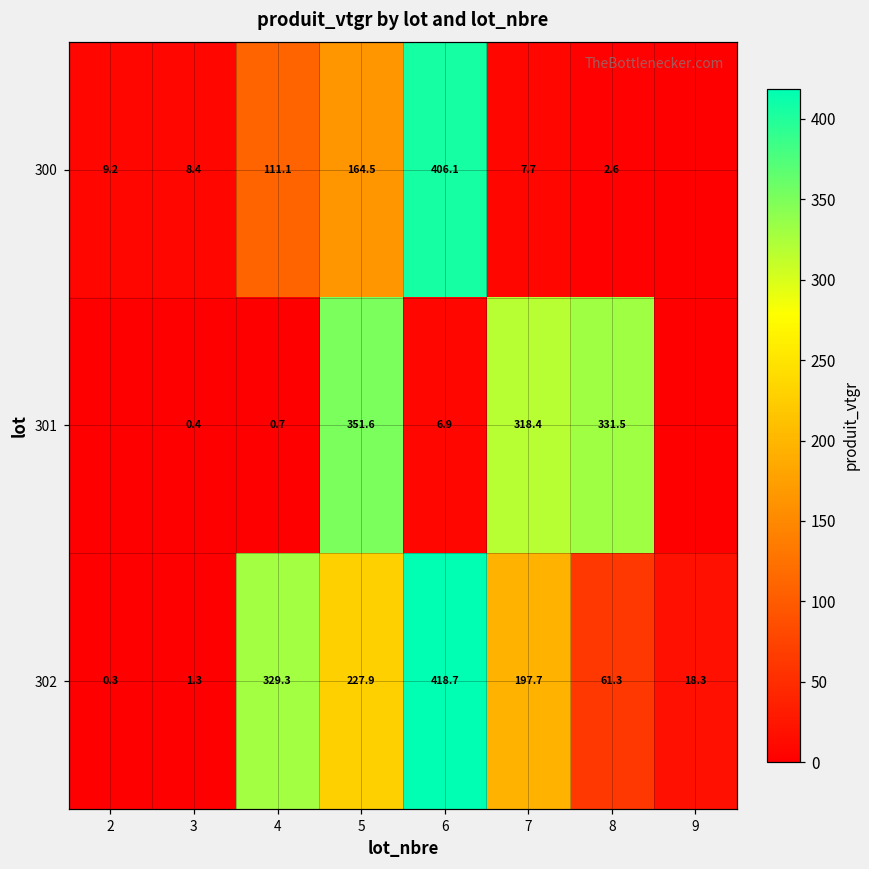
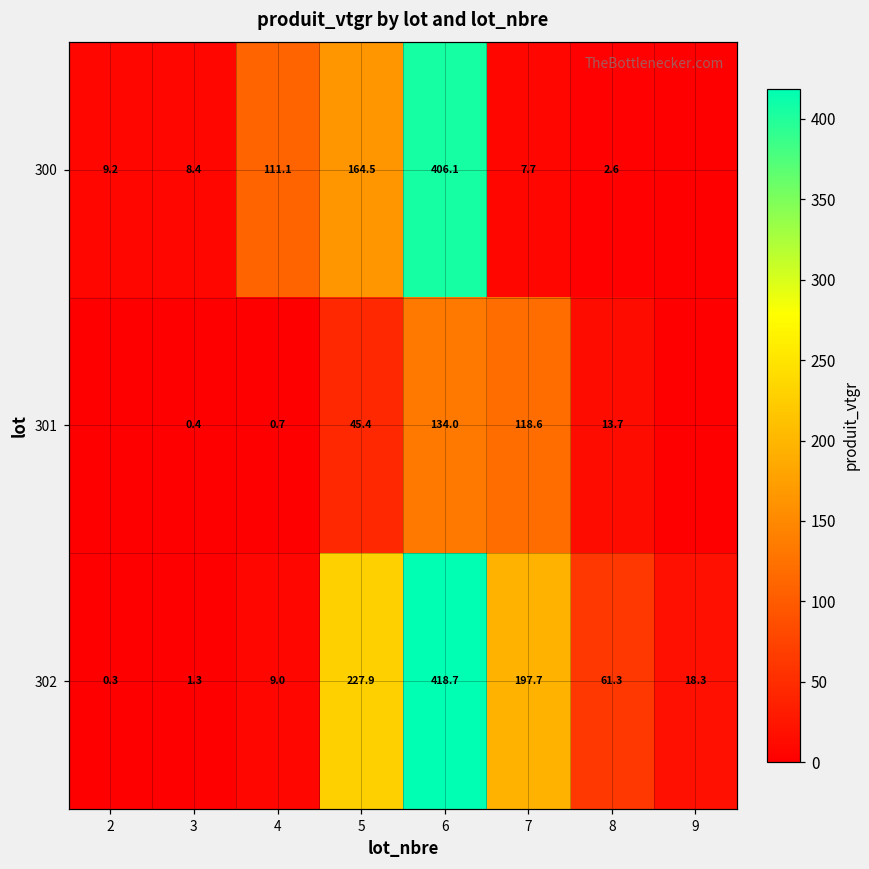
  {
    "300": {
      "2": 9.2,
      "3": 8.4,
      "4": 111.1,
      "5": 164.5,
      "6": 406.1,
      "7": 7.7,
      "8": 2.6
    },
    "301": {
      "3": 0.4,
      "4": 0.7,
-     "5": 351.6,
-     "6": 6.9,
-     "7": 318.4,
-     "8": 331.5
+     "5": 45.4,
+     "6": 134.0,
+     "7": 118.6,
+     "8": 13.7
    },
    "302": {
      "2": 0.3,
      "3": 1.3,
-     "4": 329.3,
+     "4": 9.0,
      "5": 227.9,
      "6": 418.7,
      "7": 197.7,
      "8": 61.3,
      "9": 18.3
    }
  }
